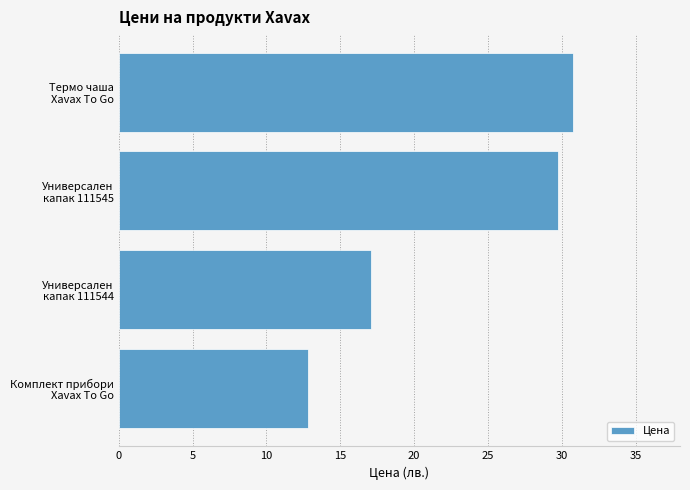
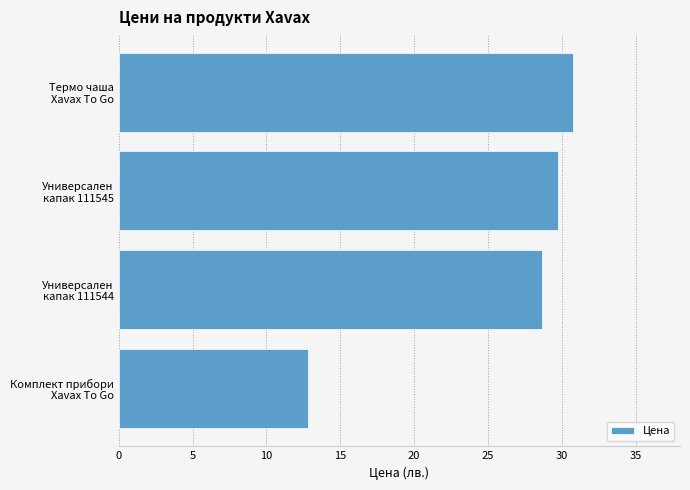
  {
    "Термо чаша Xavax To Go": 30.8,
    "Универсален капак 111545": 29.7,
-   "Универсален капак 111544": 17.1,
+   "Универсален капак 111544": 28.7,
    "Комплект прибори Xavax To Go": 12.8
  }
